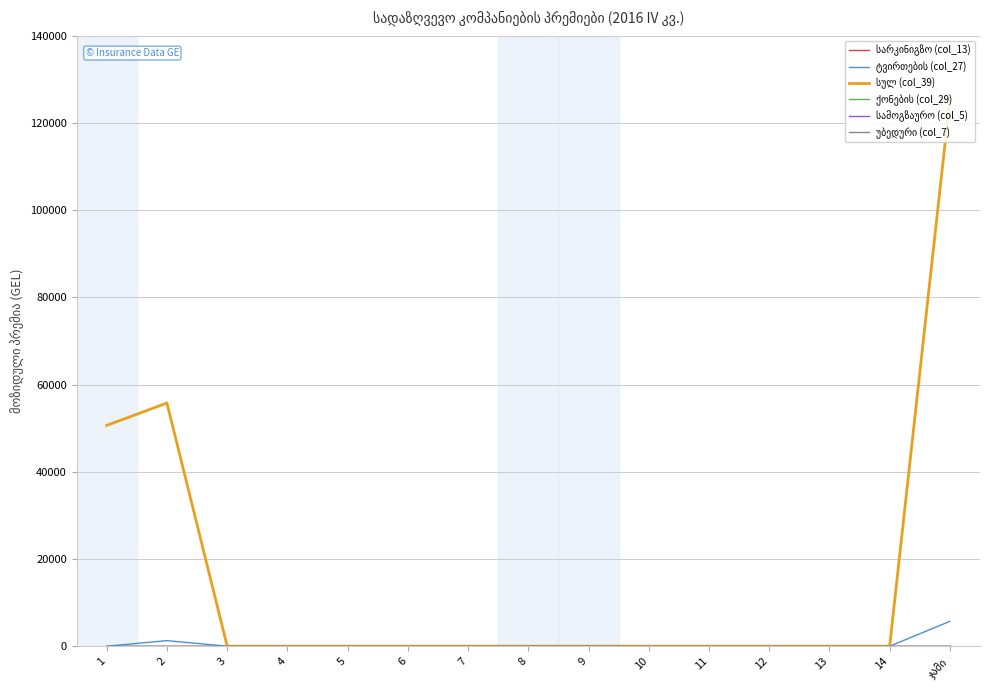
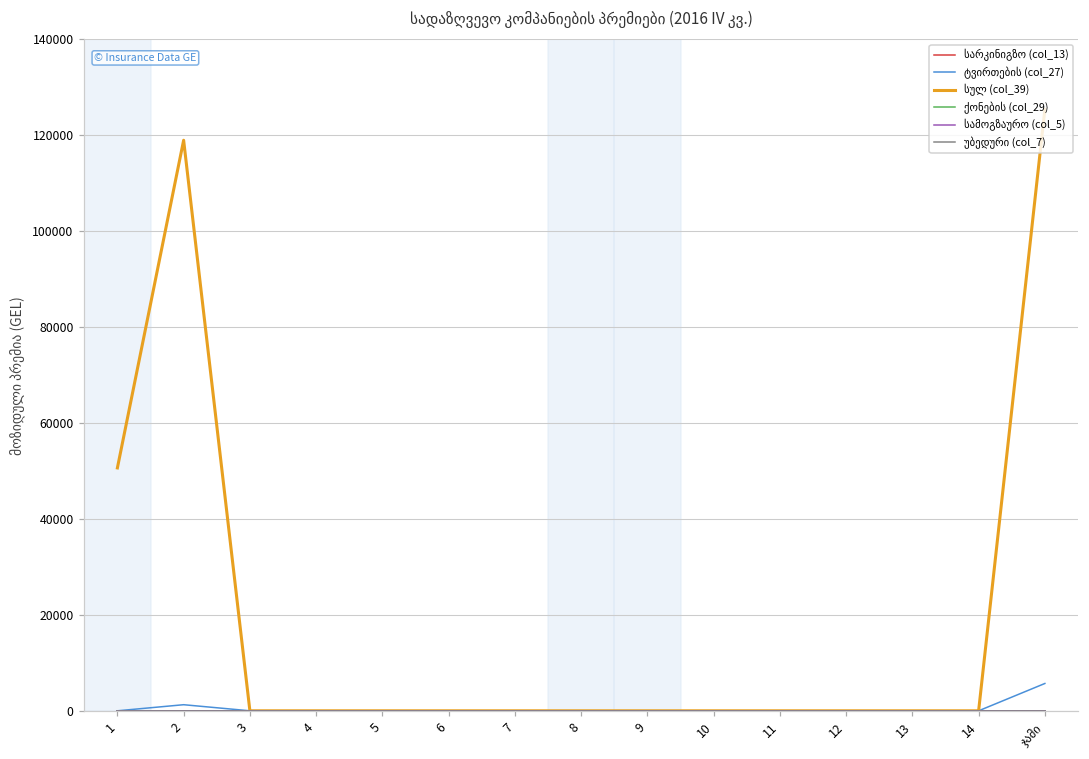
  {
    "უბედური (col_7)": {
      "2": 0,
      "ჯამი": 0
    },
    "ტვირთების (col_27)": {
      "2": 1000,
      "ჯამი": 6000
    },
    "სულ (col_39)": {
      "1": 51000,
-     "2": 56000
+     "2": 119000
    }
  }
